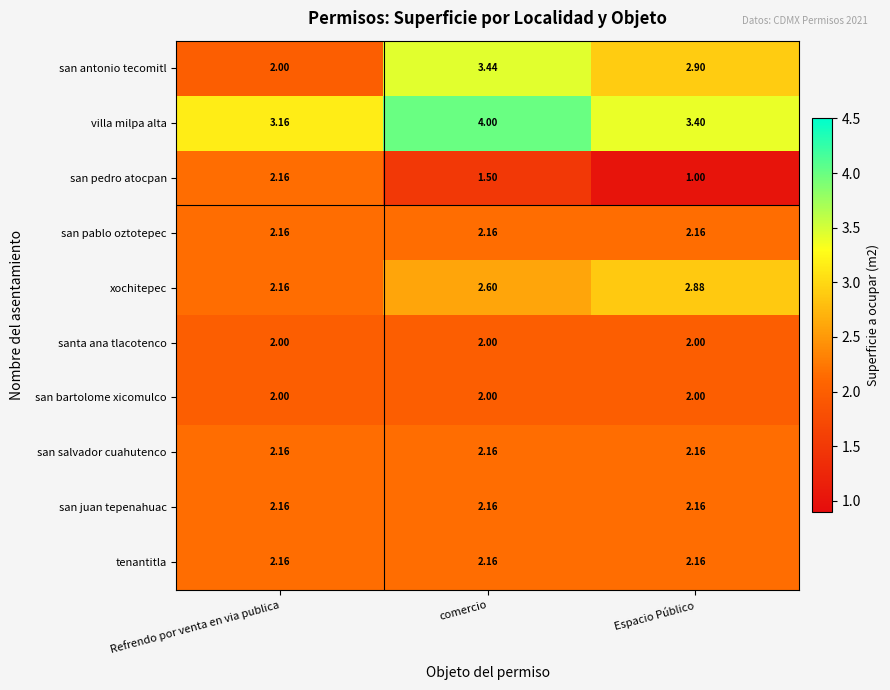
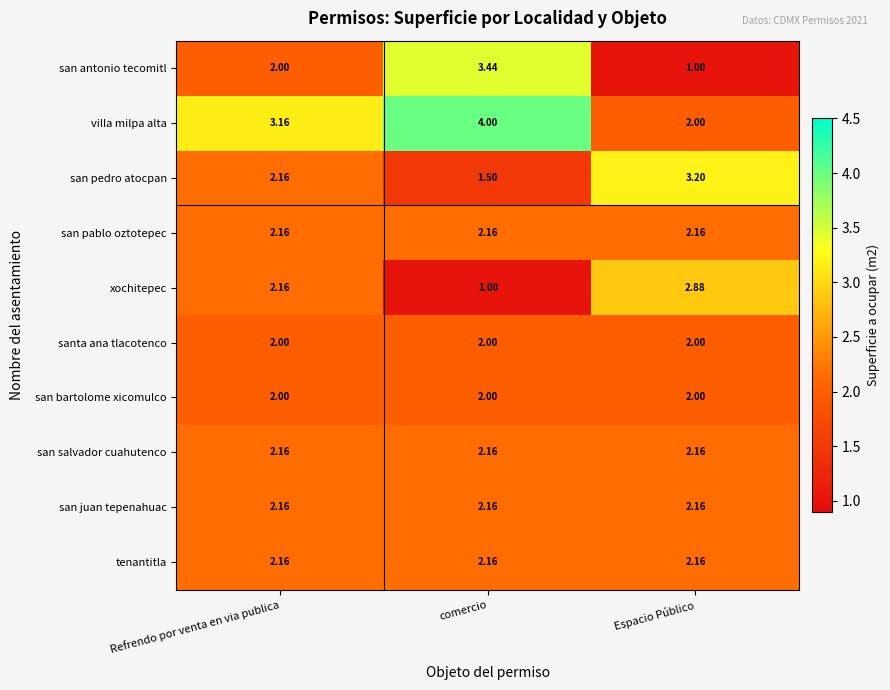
  {
    "san antonio tecomitl": {
      "Refrendo por venta en via publica": 2.00,
      "comercio": 3.44,
-     "Espacio Público": 2.90
+     "Espacio Público": 1.00
    },
    "villa milpa alta": {
      "Refrendo por venta en via publica": 3.16,
      "comercio": 4.00,
-     "Espacio Público": 3.40
+     "Espacio Público": 2.00
    },
    "san pedro atocpan": {
      "Refrendo por venta en via publica": 2.16,
      "comercio": 1.50,
-     "Espacio Público": 1.00
+     "Espacio Público": 3.20
    },
    "san pablo oztotepec": {
      "Refrendo por venta en via publica": 2.16,
      "comercio": 2.16,
      "Espacio Público": 2.16
    },
    "xochitepec": {
      "Refrendo por venta en via publica": 2.16,
-     "comercio": 2.60,
+     "comercio": 1.00,
      "Espacio Público": 2.88
    },
    "santa ana tlacotenco": {
      "Refrendo por venta en via publica": 2.00,
      "comercio": 2.00,
      "Espacio Público": 2.00
    },
    "san bartolome xicomulco": {
      "Refrendo por venta en via publica": 2.00,
      "comercio": 2.00,
      "Espacio Público": 2.00
    },
    "san salvador cuahutenco": {
      "Refrendo por venta en via publica": 2.16,
      "comercio": 2.16,
      "Espacio Público": 2.16
    },
    "san juan tepenahuac": {
      "Refrendo por venta en via publica": 2.16,
      "comercio": 2.16,
      "Espacio Público": 2.16
    },
    "tenantitla": {
      "Refrendo por venta en via publica": 2.16,
      "comercio": 2.16,
      "Espacio Público": 2.16
    }
  }
